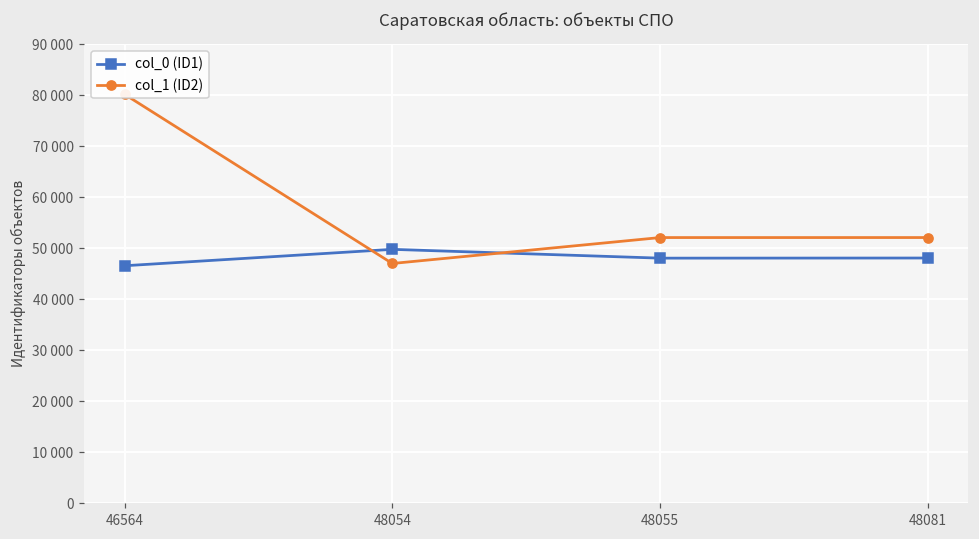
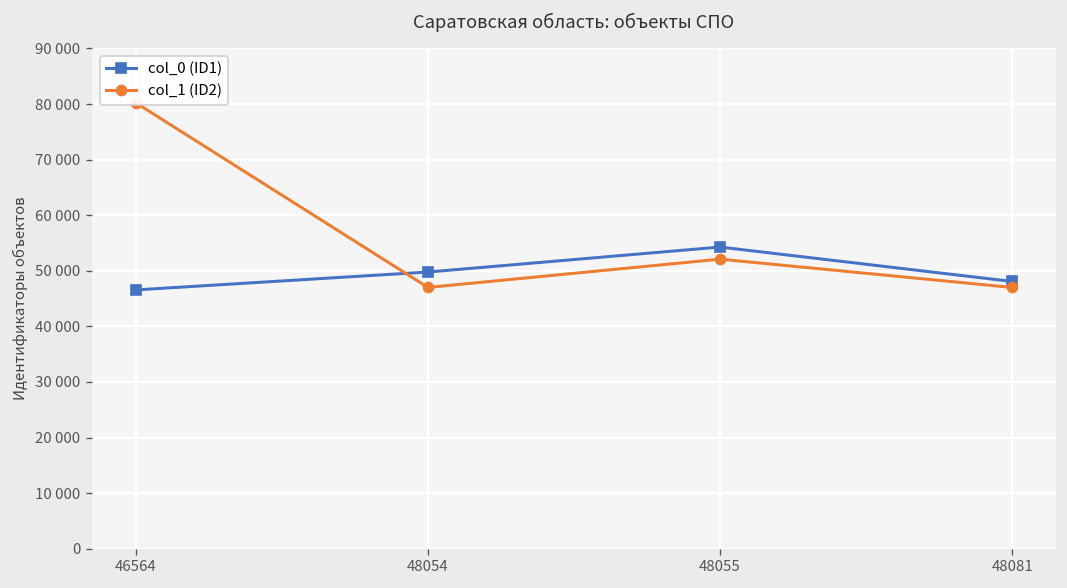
  {
    "col_0 (ID1)": {
      "46564": 47000,
      "48054": 50000,
-     "48055": 48000,
+     "48055": 54000,
      "48081": 48000
    },
    "col_1 (ID2)": {
      "48054": 47000,
      "48055": 52000,
-     "48081": 52000
+     "48081": 47000
    }
  }
